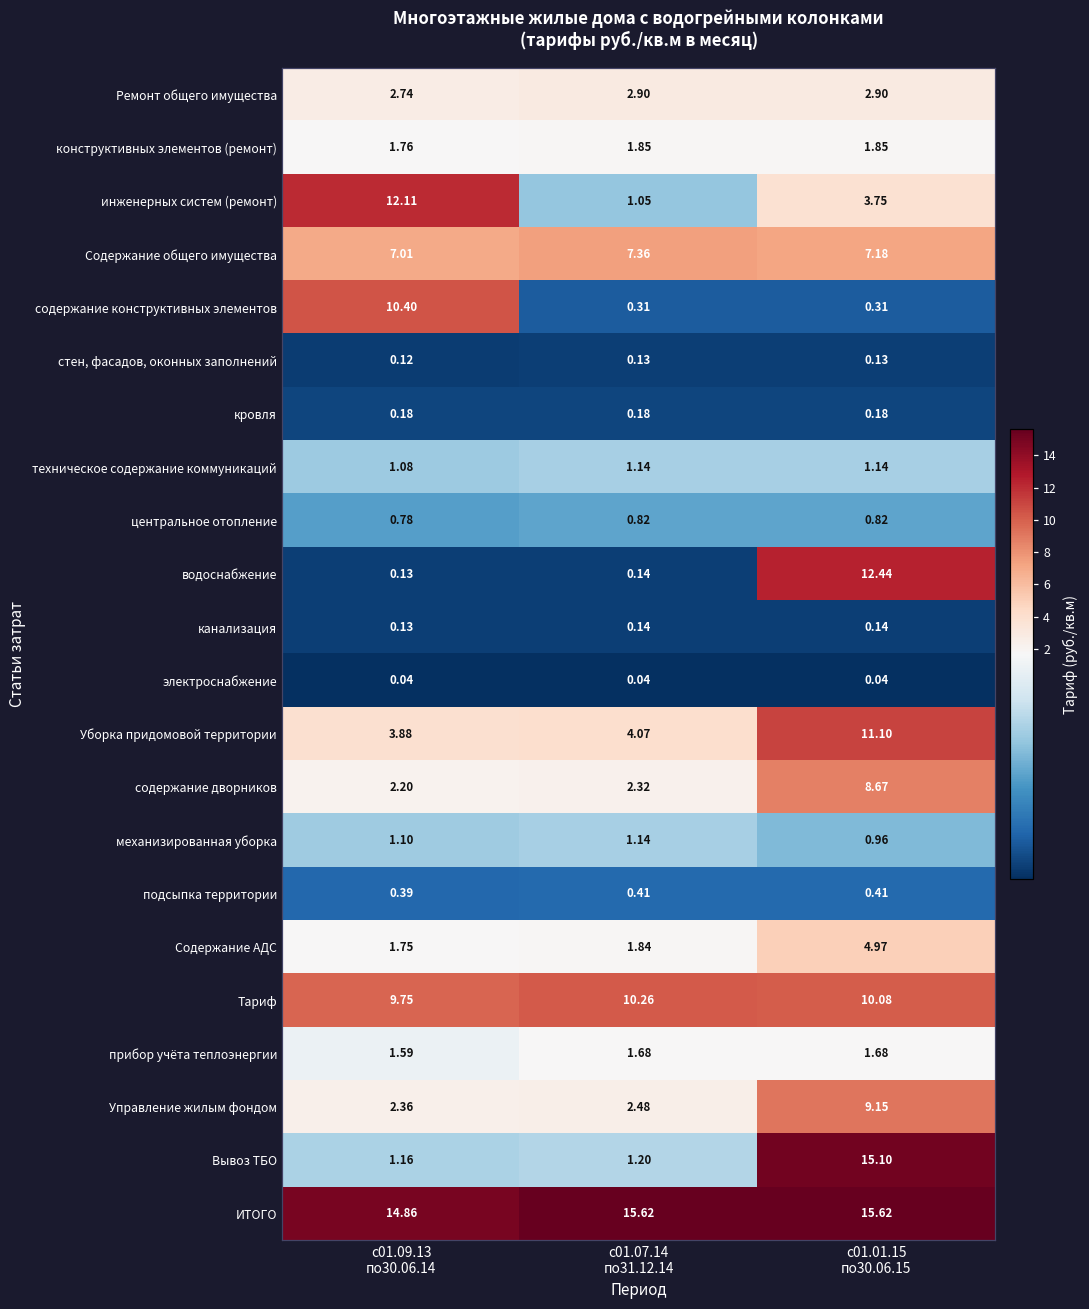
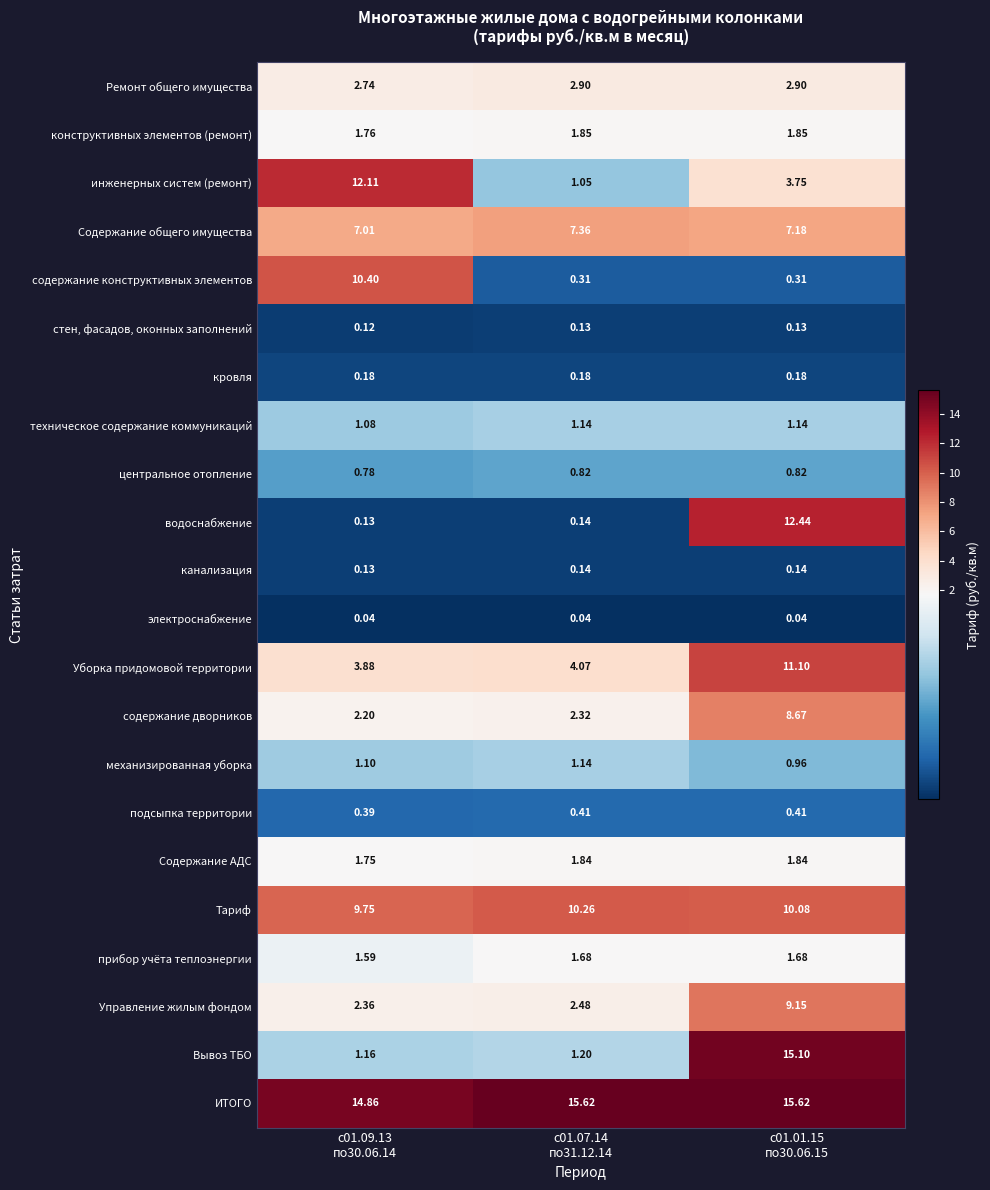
  {
    "Ремонт общего имущества": {
      "с01.09.13 по30.06.14": 2.74,
      "с01.07.14 по31.12.14": 2.90,
      "с01.01.15 по30.06.15": 2.90
    },
    "конструктивных элементов (ремонт)": {
      "с01.09.13 по30.06.14": 1.76,
      "с01.07.14 по31.12.14": 1.85,
      "с01.01.15 по30.06.15": 1.85
    },
    "инженерных систем (ремонт)": {
      "с01.09.13 по30.06.14": 12.11,
      "с01.07.14 по31.12.14": 1.05,
      "с01.01.15 по30.06.15": 3.75
    },
    "Содержание общего имущества": {
      "с01.09.13 по30.06.14": 7.01,
      "с01.07.14 по31.12.14": 7.36,
      "с01.01.15 по30.06.15": 7.18
    },
    "содержание конструктивных элементов": {
      "с01.09.13 по30.06.14": 10.40,
      "с01.07.14 по31.12.14": 0.31,
      "с01.01.15 по30.06.15": 0.31
    },
    "стен, фасадов, оконных заполнений": {
      "с01.09.13 по30.06.14": 0.12,
      "с01.07.14 по31.12.14": 0.13,
      "с01.01.15 по30.06.15": 0.13
    },
    "кровля": {
      "с01.09.13 по30.06.14": 0.18,
      "с01.07.14 по31.12.14": 0.18,
      "с01.01.15 по30.06.15": 0.18
    },
    "техническое содержание коммуникаций": {
      "с01.09.13 по30.06.14": 1.08,
      "с01.07.14 по31.12.14": 1.14,
      "с01.01.15 по30.06.15": 1.14
    },
    "центральное отопление": {
      "с01.09.13 по30.06.14": 0.78,
      "с01.07.14 по31.12.14": 0.82,
      "с01.01.15 по30.06.15": 0.82
    },
    "водоснабжение": {
      "с01.09.13 по30.06.14": 0.13,
      "с01.07.14 по31.12.14": 0.14,
      "с01.01.15 по30.06.15": 12.44
    },
    "канализация": {
      "с01.09.13 по30.06.14": 0.13,
      "с01.07.14 по31.12.14": 0.14,
      "с01.01.15 по30.06.15": 0.14
    },
    "электроснабжение": {
      "с01.09.13 по30.06.14": 0.04,
      "с01.07.14 по31.12.14": 0.04,
      "с01.01.15 по30.06.15": 0.04
    },
    "Уборка придомовой территории": {
      "с01.09.13 по30.06.14": 3.88,
      "с01.07.14 по31.12.14": 4.07,
      "с01.01.15 по30.06.15": 11.10
    },
    "содержание дворников": {
      "с01.09.13 по30.06.14": 2.20,
      "с01.07.14 по31.12.14": 2.32,
      "с01.01.15 по30.06.15": 8.67
    },
    "механизированная уборка": {
      "с01.09.13 по30.06.14": 1.10,
      "с01.07.14 по31.12.14": 1.14,
      "с01.01.15 по30.06.15": 0.96
    },
    "подсыпка территории": {
      "с01.09.13 по30.06.14": 0.39,
      "с01.07.14 по31.12.14": 0.41,
      "с01.01.15 по30.06.15": 0.41
    },
    "Содержание АДС": {
      "с01.09.13 по30.06.14": 1.75,
      "с01.07.14 по31.12.14": 1.84,
-     "с01.01.15 по30.06.15": 4.97
+     "с01.01.15 по30.06.15": 1.84
    },
    "Тариф": {
      "с01.09.13 по30.06.14": 9.75,
      "с01.07.14 по31.12.14": 10.26,
      "с01.01.15 по30.06.15": 10.08
    },
    "прибор учёта теплоэнергии": {
      "с01.09.13 по30.06.14": 1.59,
      "с01.07.14 по31.12.14": 1.68,
      "с01.01.15 по30.06.15": 1.68
    },
    "Управление жилым фондом": {
      "с01.09.13 по30.06.14": 2.36,
      "с01.07.14 по31.12.14": 2.48,
      "с01.01.15 по30.06.15": 9.15
    },
    "Вывоз ТБО": {
      "с01.09.13 по30.06.14": 1.16,
      "с01.07.14 по31.12.14": 1.20,
      "с01.01.15 по30.06.15": 15.10
    },
    "ИТОГО": {
      "с01.09.13 по30.06.14": 14.86,
      "с01.07.14 по31.12.14": 15.62,
      "с01.01.15 по30.06.15": 15.62
    }
  }
